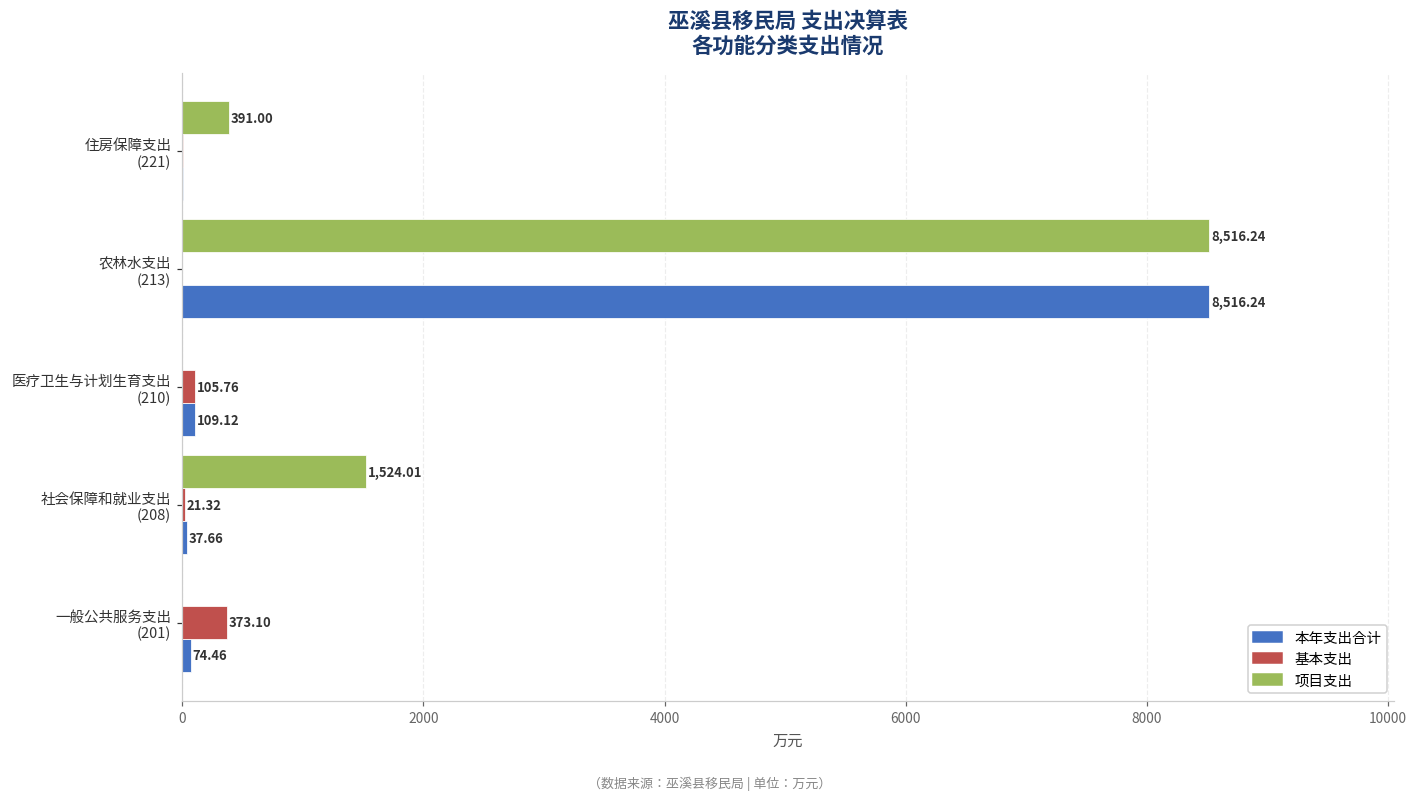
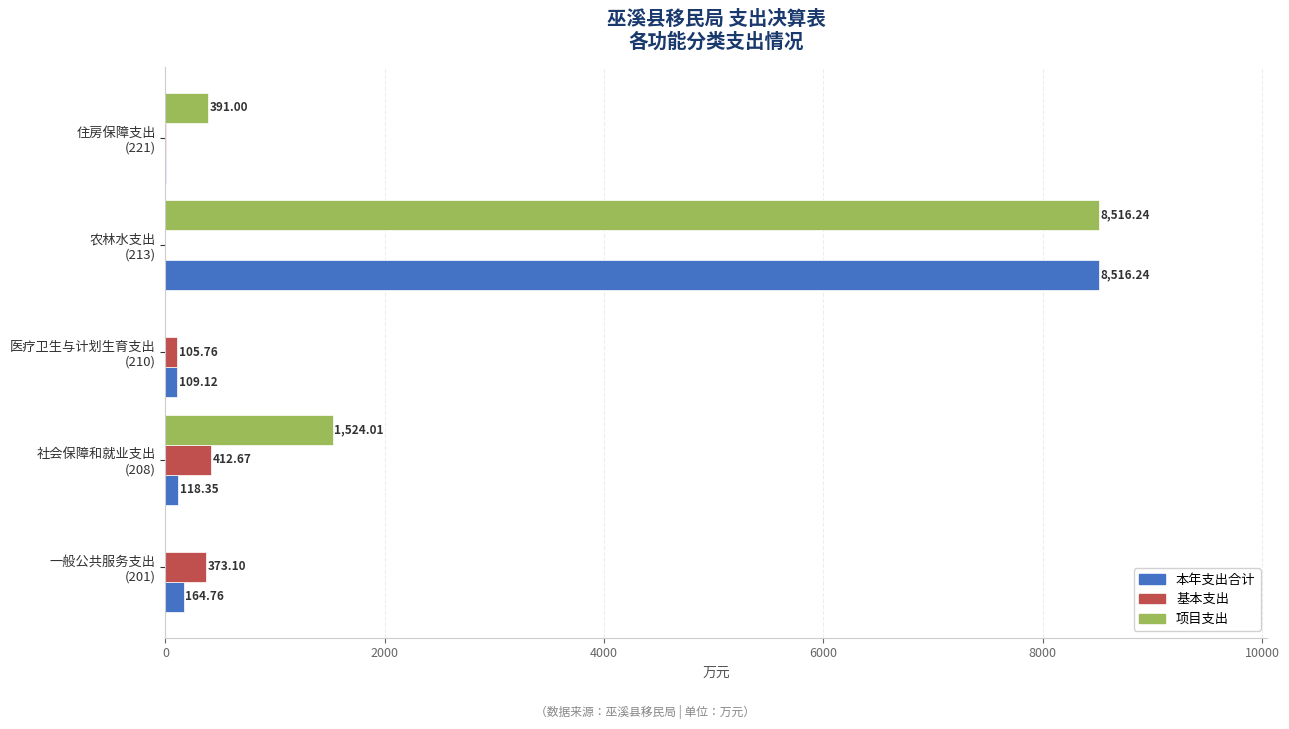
  {
    "本年支出合计": {
      "农林水支出 (213)": "8,516.24",
      "医疗卫生与计划生育支出 (210)": "109.12",
-     "社会保障和就业支出 (208)": "37.66",
-     "一般公共服务支出 (201)": "74.46"
+     "社会保障和就业支出 (208)": "118.35",
+     "一般公共服务支出 (201)": "164.76"
    },
    "基本支出": {
      "医疗卫生与计划生育支出 (210)": "105.76",
-     "社会保障和就业支出 (208)": "21.32",
+     "社会保障和就业支出 (208)": "412.67",
      "一般公共服务支出 (201)": "373.10"
    },
    "项目支出": {
      "住房保障支出 (221)": "391.00",
      "农林水支出 (213)": "8,516.24",
      "社会保障和就业支出 (208)": "1,524.01"
    }
  }
